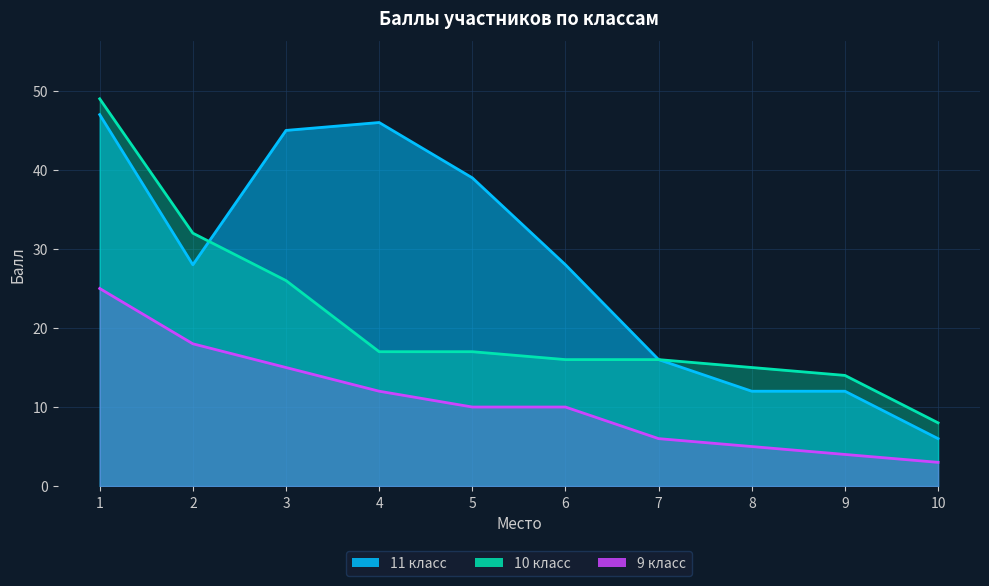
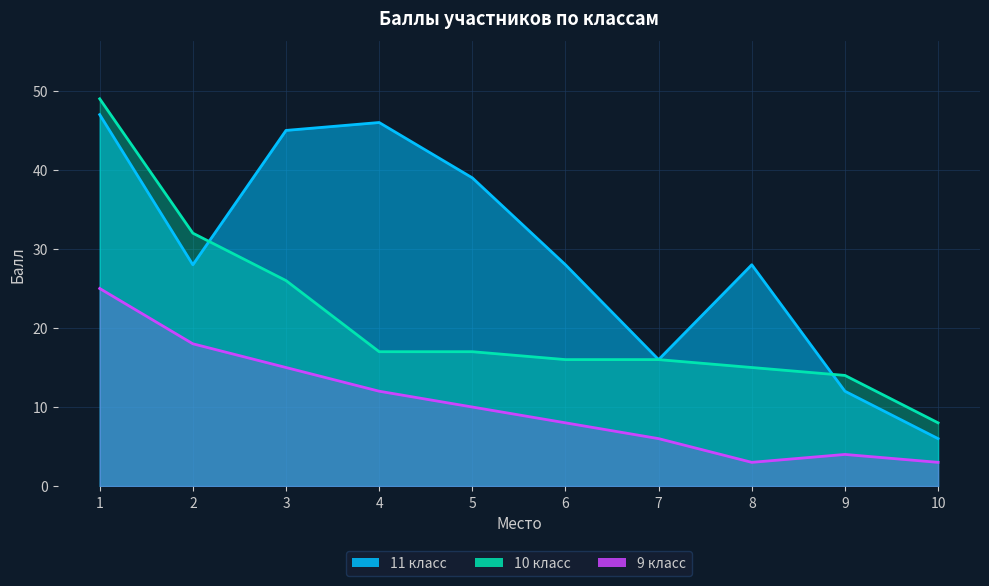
  {
    "11 класс": {
      "1": 47,
      "2": 28,
      "3": 45,
      "4": 46,
      "5": 39,
      "6": 28,
-     "8": 12,
+     "8": 28,
      "9": 12,
      "10": 6
    },
    "10 класс": {
      "1": 49,
      "2": 32,
      "3": 26,
      "4": 17,
      "5": 17,
      "6": 16,
      "8": 15,
      "9": 14,
      "10": 8
    },
    "9 класс": {
      "1": 25,
      "2": 18,
      "3": 15,
      "4": 12,
      "5": 10,
-     "6": 10,
+     "6": 8,
      "7": 6,
-     "8": 5,
+     "8": 3,
      "9": 4,
      "10": 3
    }
  }
